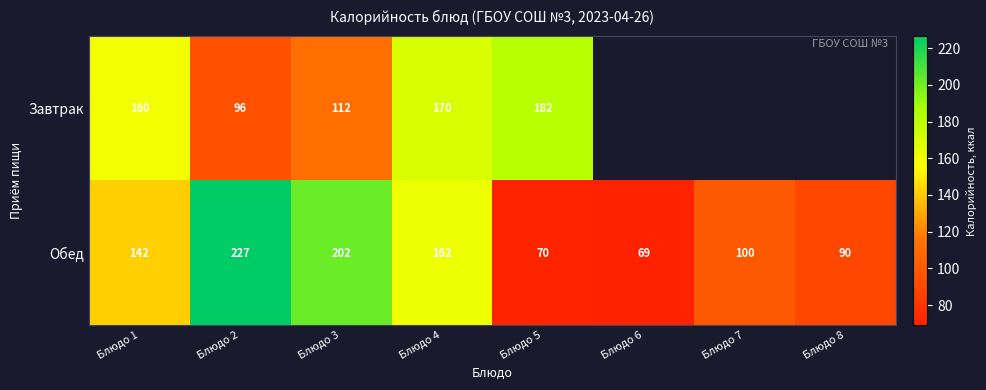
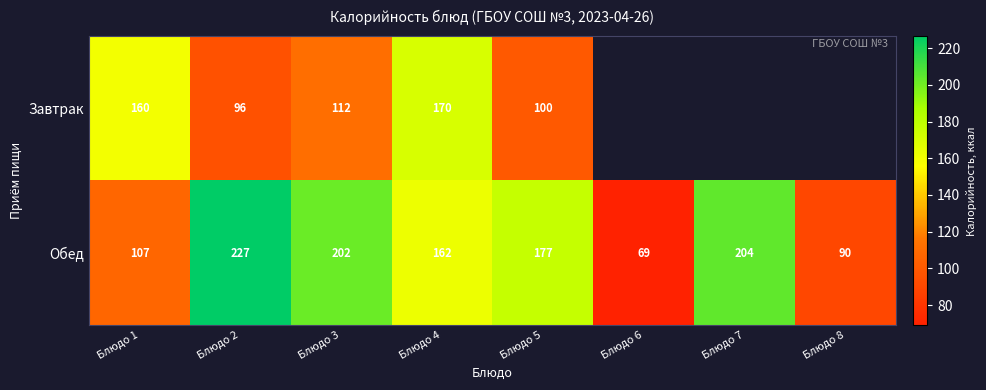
  {
    "Завтрак": {
      "Блюдо 1": 160,
      "Блюдо 2": 96,
      "Блюдо 3": 112,
      "Блюдо 4": 170,
-     "Блюдо 5": 182
+     "Блюдо 5": 100
    },
    "Обед": {
-     "Блюдо 1": 142,
+     "Блюдо 1": 107,
      "Блюдо 2": 227,
      "Блюдо 3": 202,
      "Блюдо 4": 162,
-     "Блюдо 5": 70,
+     "Блюдо 5": 177,
      "Блюдо 6": 69,
-     "Блюдо 7": 100,
+     "Блюдо 7": 204,
      "Блюдо 8": 90
    }
  }
